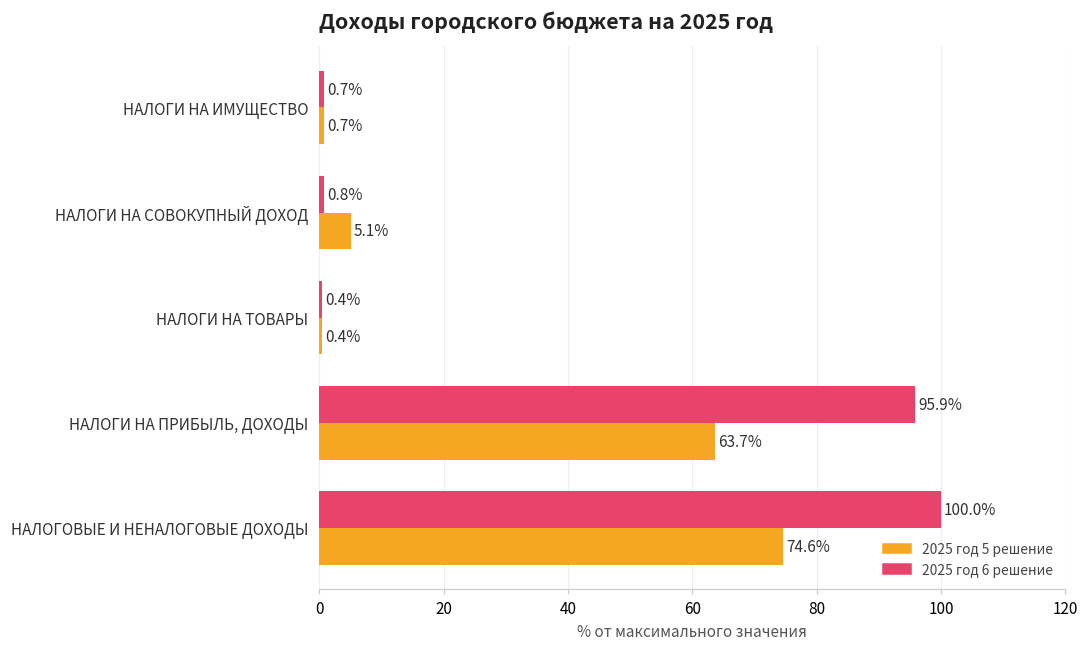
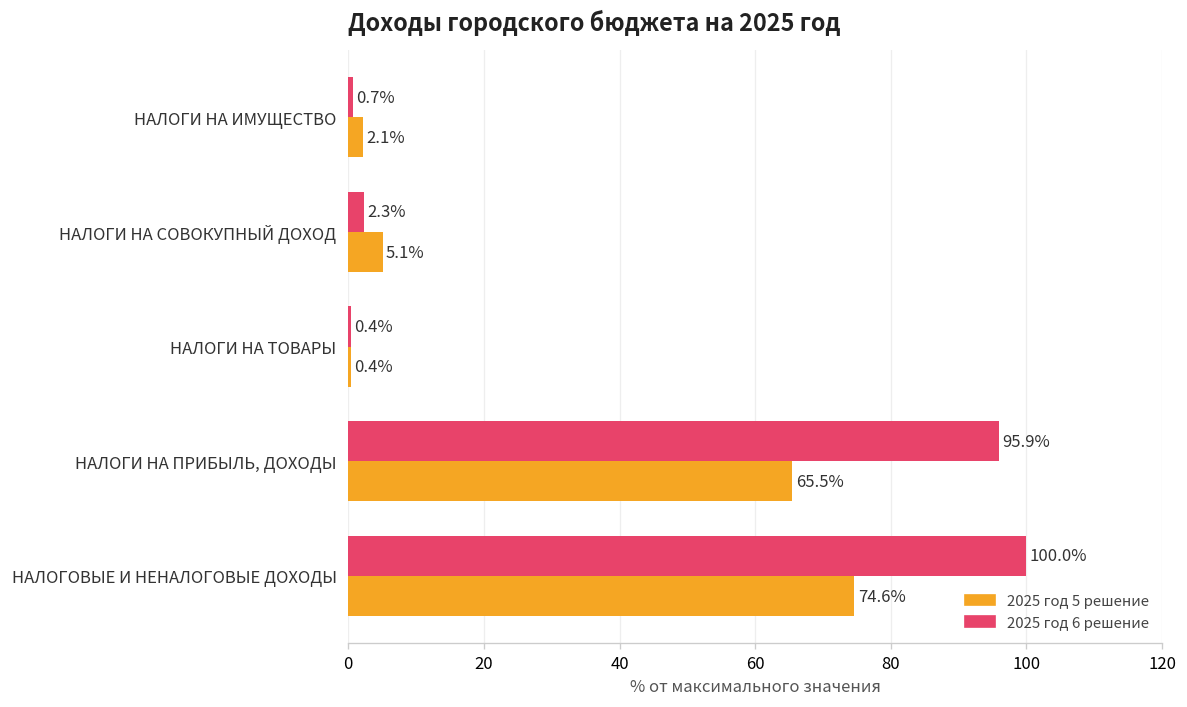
  {
    "2025 год 5 решение": {
-     "НАЛОГИ НА ИМУЩЕСТВО": "0.7%",
+     "НАЛОГИ НА ИМУЩЕСТВО": "2.1%",
      "НАЛОГИ НА СОВОКУПНЫЙ ДОХОД": "5.1%",
      "НАЛОГИ НА ТОВАРЫ": "0.4%",
-     "НАЛОГИ НА ПРИБЫЛЬ, ДОХОДЫ": "63.7%",
+     "НАЛОГИ НА ПРИБЫЛЬ, ДОХОДЫ": "65.5%",
      "НАЛОГОВЫЕ И НЕНАЛОГОВЫЕ ДОХОДЫ": "74.6%"
    },
    "2025 год 6 решение": {
      "НАЛОГИ НА ИМУЩЕСТВО": "0.7%",
-     "НАЛОГИ НА СОВОКУПНЫЙ ДОХОД": "0.8%",
+     "НАЛОГИ НА СОВОКУПНЫЙ ДОХОД": "2.3%",
      "НАЛОГИ НА ТОВАРЫ": "0.4%",
      "НАЛОГИ НА ПРИБЫЛЬ, ДОХОДЫ": "95.9%",
      "НАЛОГОВЫЕ И НЕНАЛОГОВЫЕ ДОХОДЫ": "100.0%"
    }
  }
